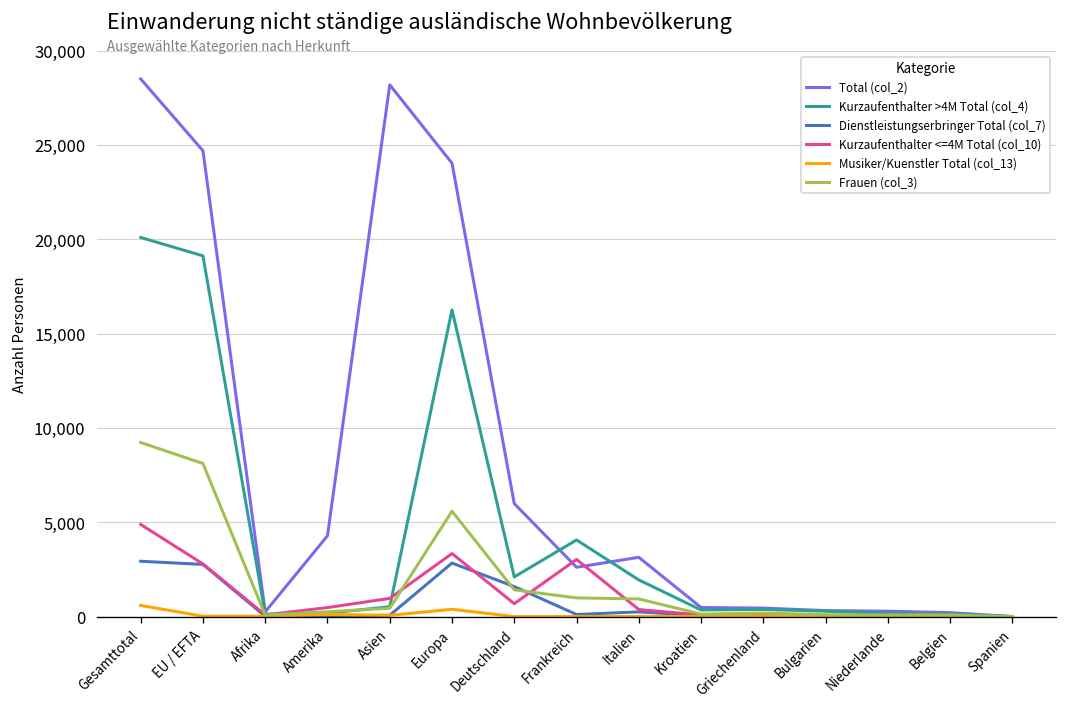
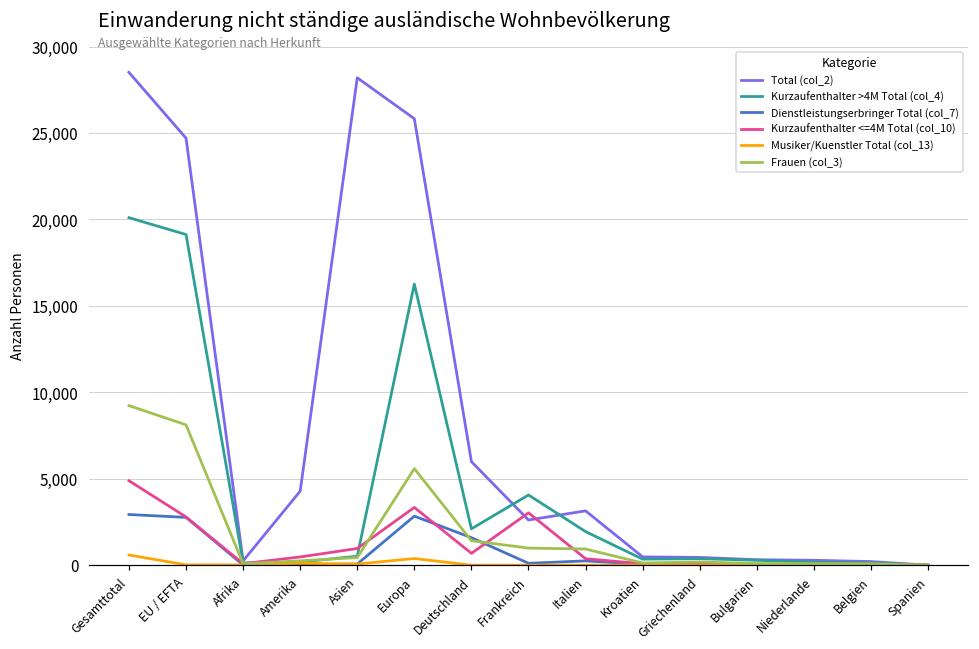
  {
    "Total (col_2)": {
      "Gesamttotal": "28,500",
      "EU / EFTA": "24,700",
      "Amerika": "4,300",
      "Asien": "28,200",
-     "Europa": "24,000",
+     "Europa": "25,800",
      "Deutschland": "6,000",
      "Frankreich": "2,600",
      "Italien": "3,100"
    },
    "Kurzaufenthalter >4M Total (col_4)": {
      "Gesamttotal": "20,100",
      "EU / EFTA": "19,100",
      "Europa": "16,300",
      "Deutschland": "2,100",
      "Frankreich": "4,100",
      "Italien": "1,900"
    },
    "Dienstleistungserbringer Total (col_7)": {
      "Gesamttotal": "2,900",
      "Europa": "2,800",
      "Deutschland": "1,600"
    },
    "Kurzaufenthalter <=4M Total (col_10)": {
      "Gesamttotal": "4,900",
      "Amerika": "500",
      "Asien": "1,000",
      "Europa": "3,300",
      "Deutschland": "700",
      "Frankreich": "3,000"
    },
    "Musiker/Kuenstler Total (col_13)": {
      "Gesamttotal": "600",
      "EU / EFTA": "0",
      "Europa": "400",
      "Deutschland": "0",
      "Italien": "0"
    },
    "Frauen (col_3)": {
      "Gesamttotal": "9,200",
      "EU / EFTA": "8,100",
      "Europa": "5,600",
      "Deutschland": "1,400",
      "Frankreich": "1,000",
      "Italien": "900"
    }
  }
